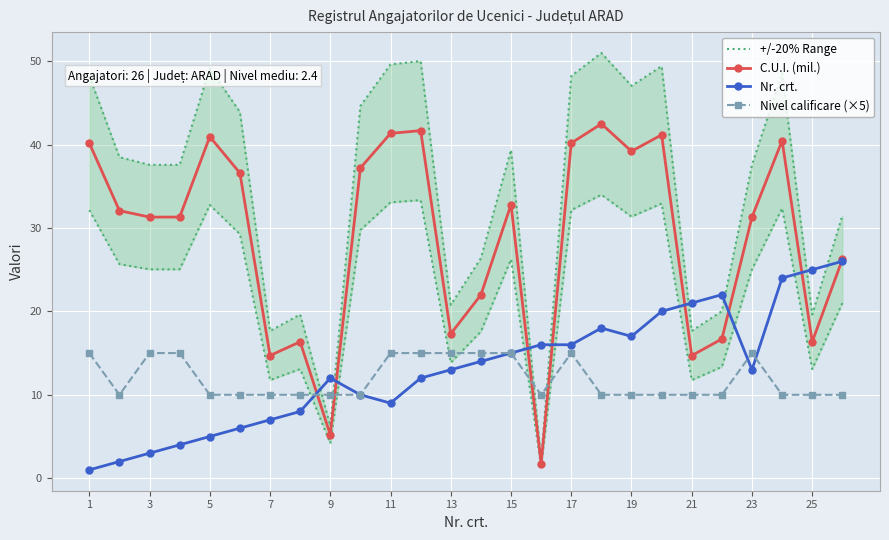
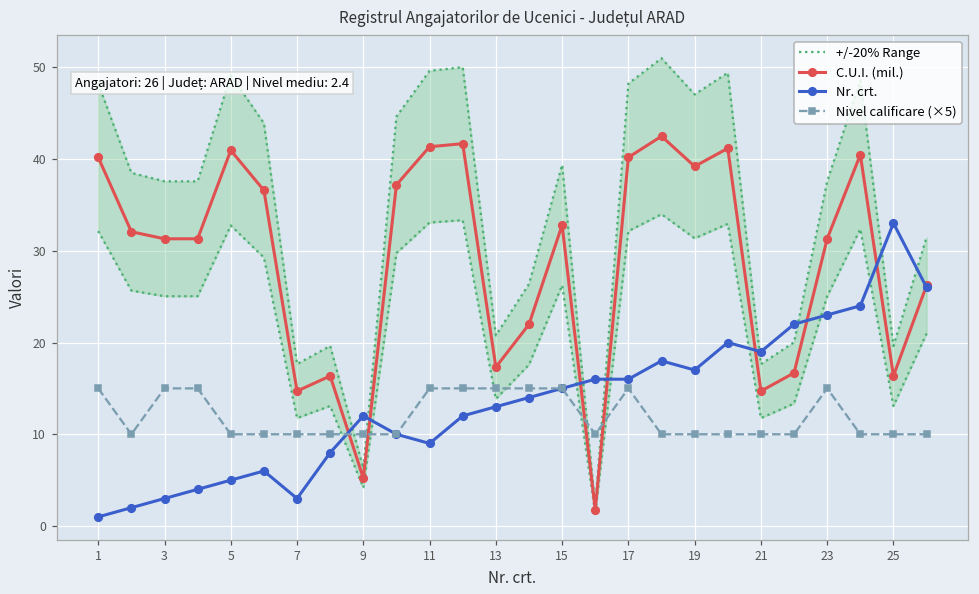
  {
    "C.U.I. (mil.)": {
      "1": 40,
      "3": 31,
      "5": 41,
      "7": 15,
      "9": 5,
      "11": 41,
      "13": 17,
      "15": 33,
      "17": 40,
      "19": 39,
      "21": 15,
      "23": 31,
      "25": 16
    },
    "Nr. crt.": {
      "1": 1,
      "3": 3,
      "5": 5,
-     "7": 7,
+     "7": 3,
      "9": 12,
      "11": 9,
      "13": 13,
      "17": 16,
      "19": 17,
-     "21": 21,
-     "23": 13,
-     "25": 25
+     "21": 19,
+     "23": 23,
+     "25": 33
    },
    "Nivel calificare (×5)": {
      "1": 15,
      "3": 15,
      "5": 10,
      "7": 10,
      "9": 10,
      "11": 15,
      "13": 15,
      "17": 15,
      "19": 10,
      "21": 10,
      "23": 15,
      "25": 10
    }
  }
